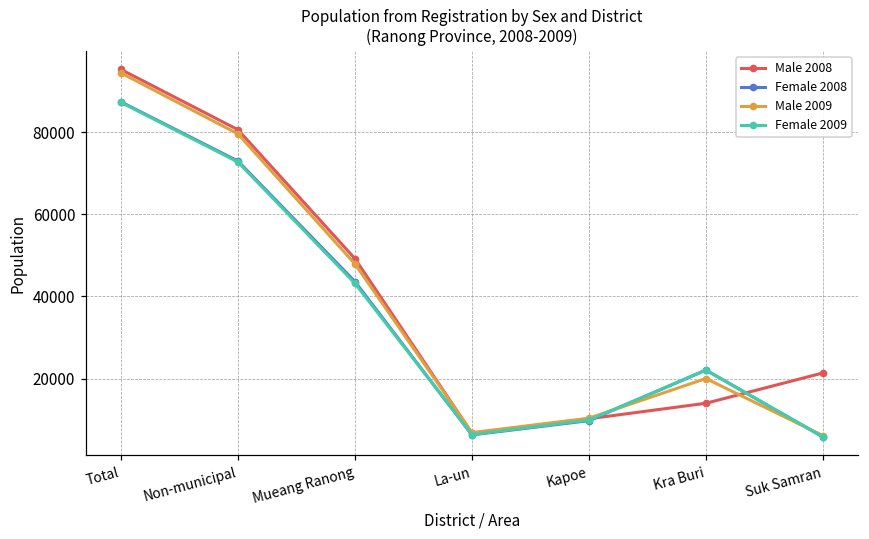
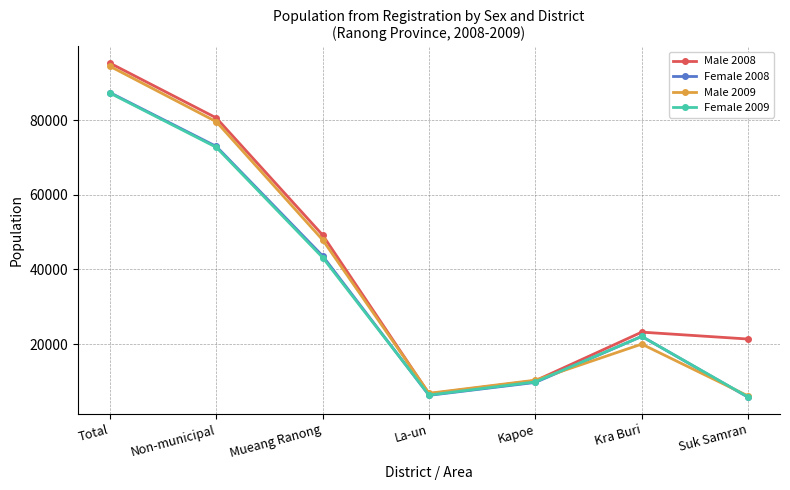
  {
    "Male 2008": {
      "Total": 95000,
      "Non-municipal": 81000,
      "Mueang Ranong": 49000,
-     "Kra Buri": 14000,
+     "Kra Buri": 23000,
      "Suk Samran": 21000
    },
    "Male 2009": {
      "Total": 94000,
      "Non-municipal": 80000,
      "Mueang Ranong": 48000,
      "Kra Buri": 20000
    }
  }
